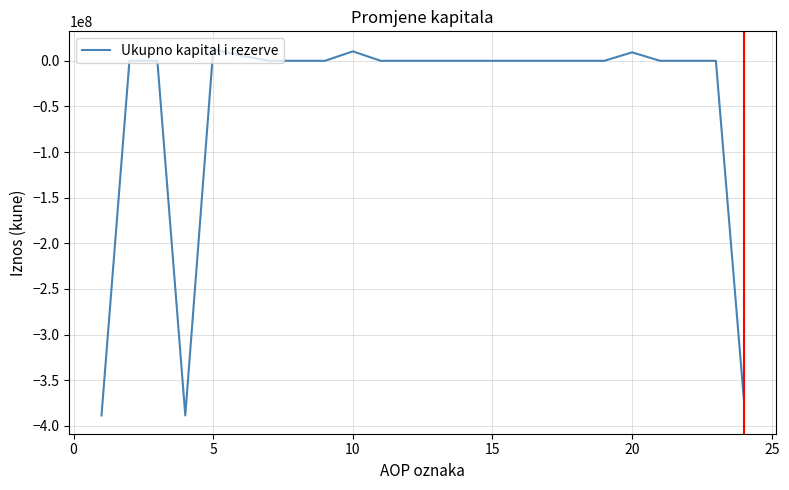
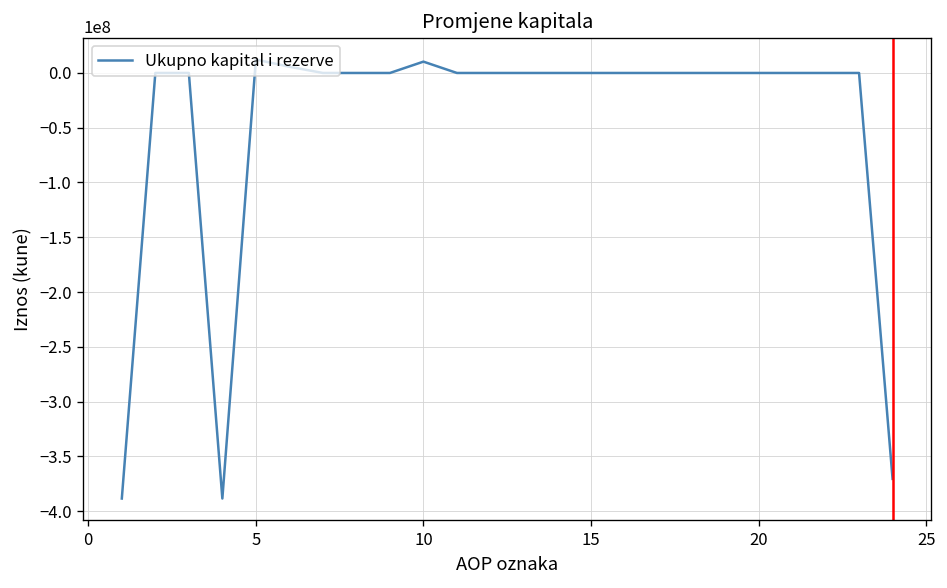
  {
    "10": 10000000,
    "15": 0,
-   "20": 10000000
+   "20": 0
  }
